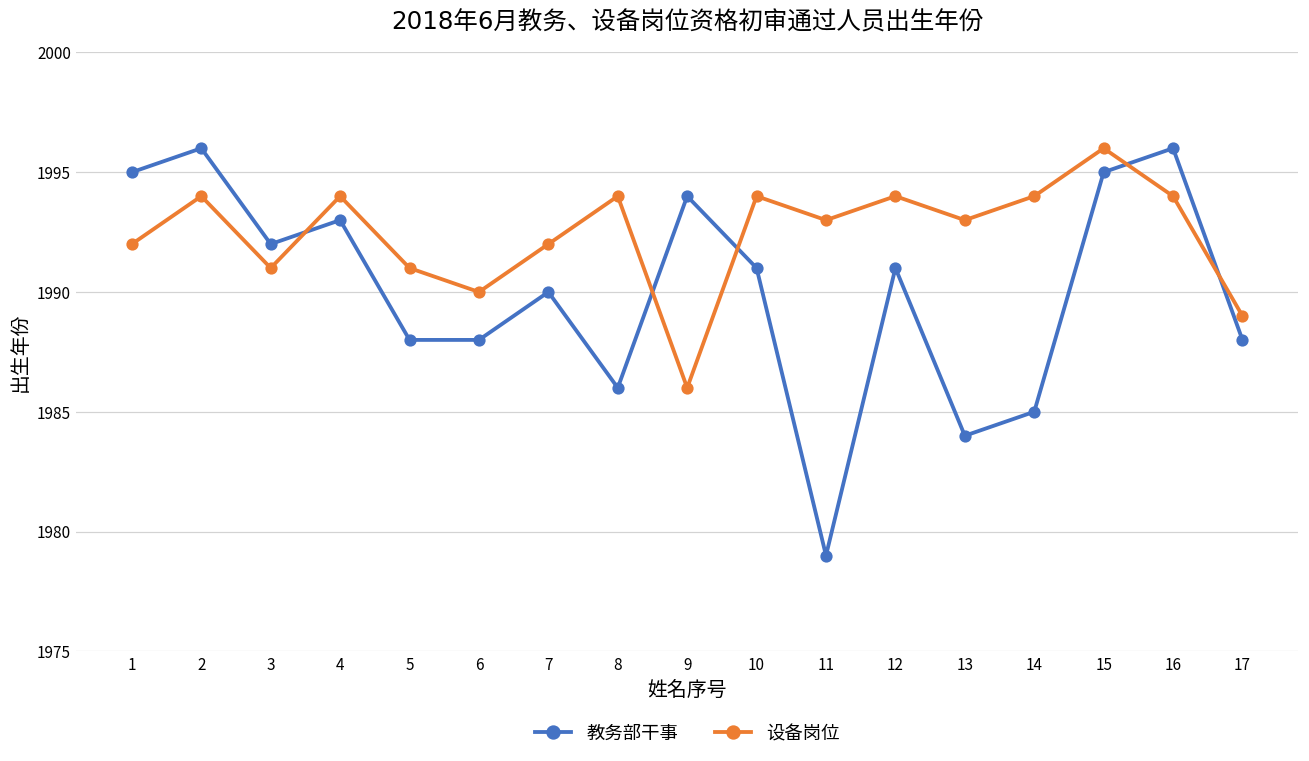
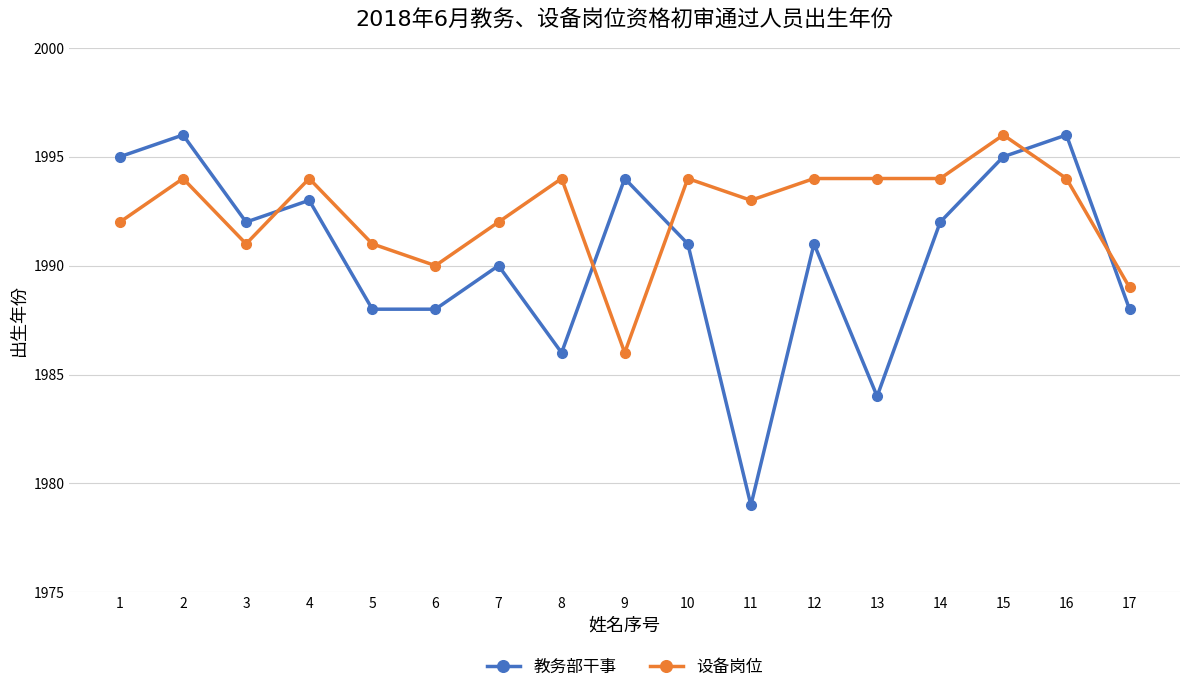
  {
    "教务部干事": {
      "1": 1995,
      "2": 1996,
      "3": 1992,
      "4": 1993,
      "5": 1988,
      "6": 1988,
      "7": 1990,
      "8": 1986,
      "9": 1994,
      "10": 1991,
      "11": 1979,
      "12": 1991,
      "13": 1984,
-     "14": 1985,
+     "14": 1992,
      "15": 1995,
      "16": 1996,
      "17": 1988
    },
    "设备岗位": {
      "1": 1992,
      "2": 1994,
      "3": 1991,
      "4": 1994,
      "5": 1991,
      "6": 1990,
      "7": 1992,
      "8": 1994,
      "9": 1986,
      "10": 1994,
      "11": 1993,
      "12": 1994,
-     "13": 1993,
+     "13": 1994,
      "14": 1994,
      "15": 1996,
      "16": 1994,
      "17": 1989
    }
  }
